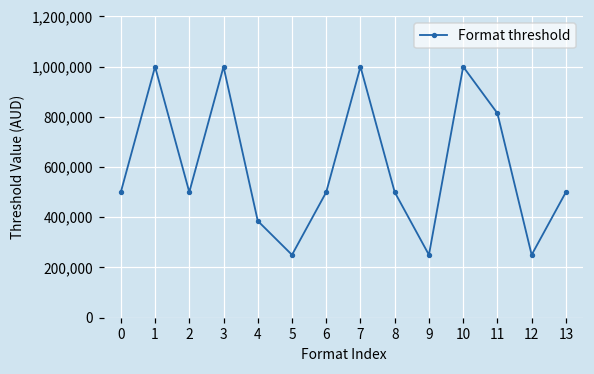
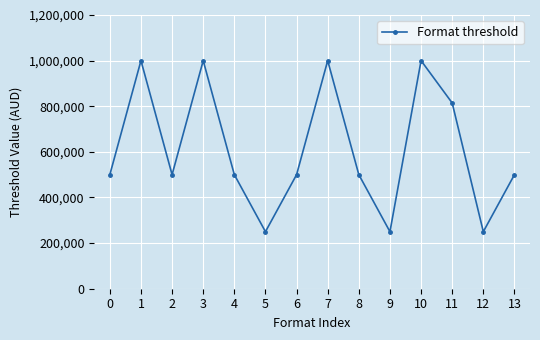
  {
    "0": "500,000",
    "1": "1,000,000",
    "2": "500,000",
    "3": "1,000,000",
-   "4": "390,000",
+   "4": "500,000",
    "5": "250,000",
    "6": "500,000",
    "7": "1,000,000",
    "8": "500,000",
    "9": "250,000",
    "10": "1,000,000",
    "11": "810,000",
    "12": "250,000",
    "13": "500,000"
  }
